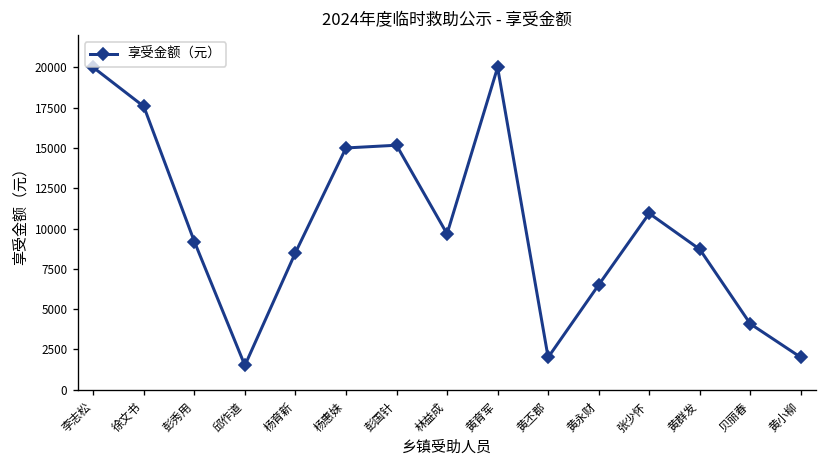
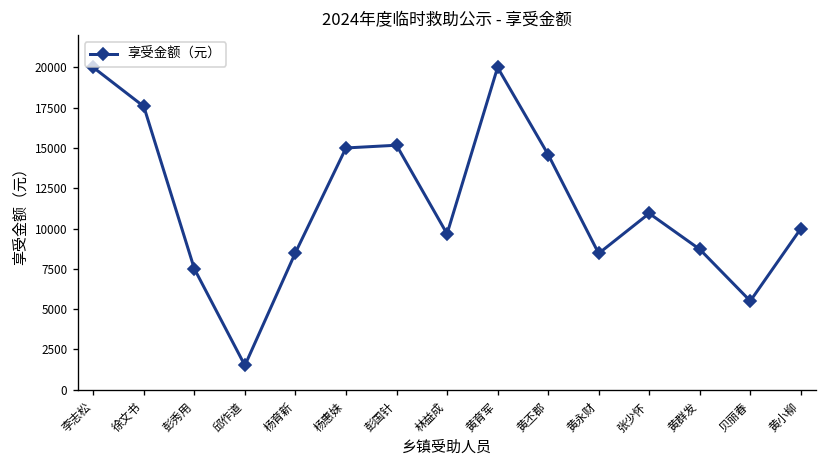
  {
    "李志松": 20000,
    "徐文书": 17600,
-   "彭秀用": 9200,
+   "彭秀用": 7500,
    "邱作道": 1500,
    "杨育新": 8500,
    "杨惠妹": 15000,
    "彭国针": 15200,
    "林益成": 9700,
    "黄育军": 20000,
-   "黄丕郡": 2000,
-   "黄永财": 6500,
+   "黄丕郡": 14600,
+   "黄永财": 8500,
    "张少怀": 10900,
    "黄群发": 8700,
-   "贝丽春": 4100,
-   "黄小柳": 2000
+   "贝丽春": 5500,
+   "黄小柳": 10000
  }
